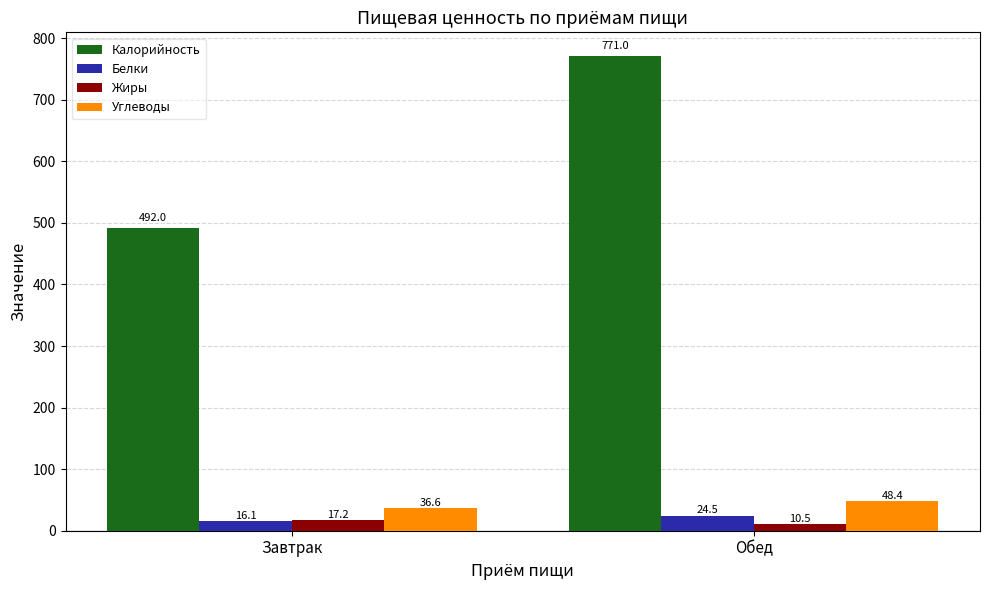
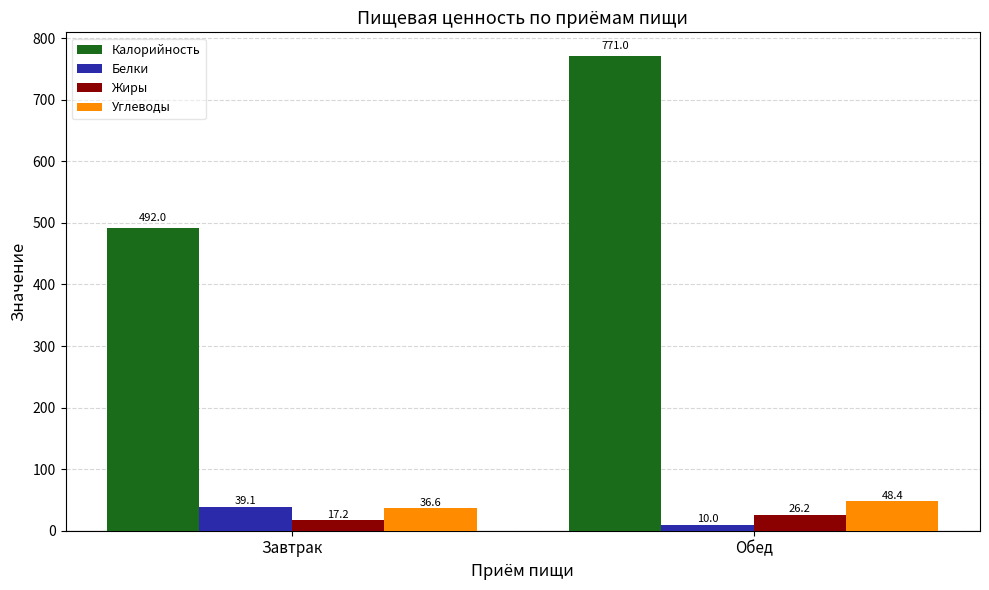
  {
    "Калорийность": {
      "Завтрак": 492.0,
      "Обед": 771.0
    },
    "Белки": {
-     "Завтрак": 16.1,
-     "Обед": 24.5
+     "Завтрак": 39.1,
+     "Обед": 10.0
    },
    "Жиры": {
      "Завтрак": 17.2,
-     "Обед": 10.5
+     "Обед": 26.2
    },
    "Углеводы": {
      "Завтрак": 36.6,
      "Обед": 48.4
    }
  }
